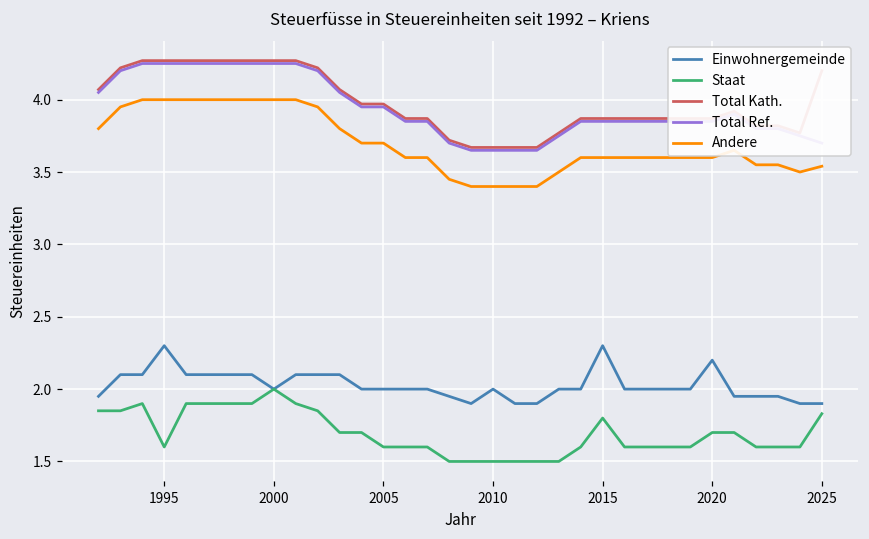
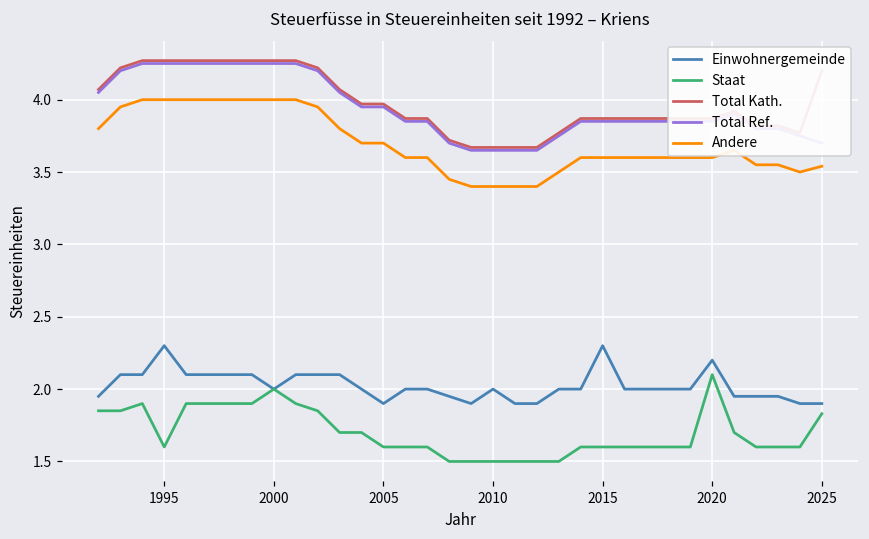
  {
    "Einwohnergemeinde": {
      "1995": 2.3,
-     "2005": 2.0,
+     "2005": 1.9,
      "2010": 2.0,
      "2015": 2.3,
      "2020": 2.2,
      "2025": 1.9
    },
    "Staat": {
      "1995": 1.6,
      "2005": 1.6,
      "2010": 1.5,
-     "2015": 1.8,
-     "2020": 1.7,
+     "2015": 1.6,
+     "2020": 2.1,
      "2025": 1.83
    },
    "Total Kath.": {
      "1995": 4.27,
      "2000": 4.27,
      "2005": 3.97,
      "2010": 3.67,
      "2015": 3.87
    },
    "Total Ref.": {
      "1995": 4.25,
      "2000": 4.25,
      "2005": 3.95,
      "2010": 3.65,
      "2015": 3.85
    },
    "Andere": {
      "1995": 4.0,
      "2000": 4.0,
      "2005": 3.7,
      "2010": 3.4,
      "2015": 3.6,
      "2020": 3.6,
      "2025": 3.54
    }
  }
